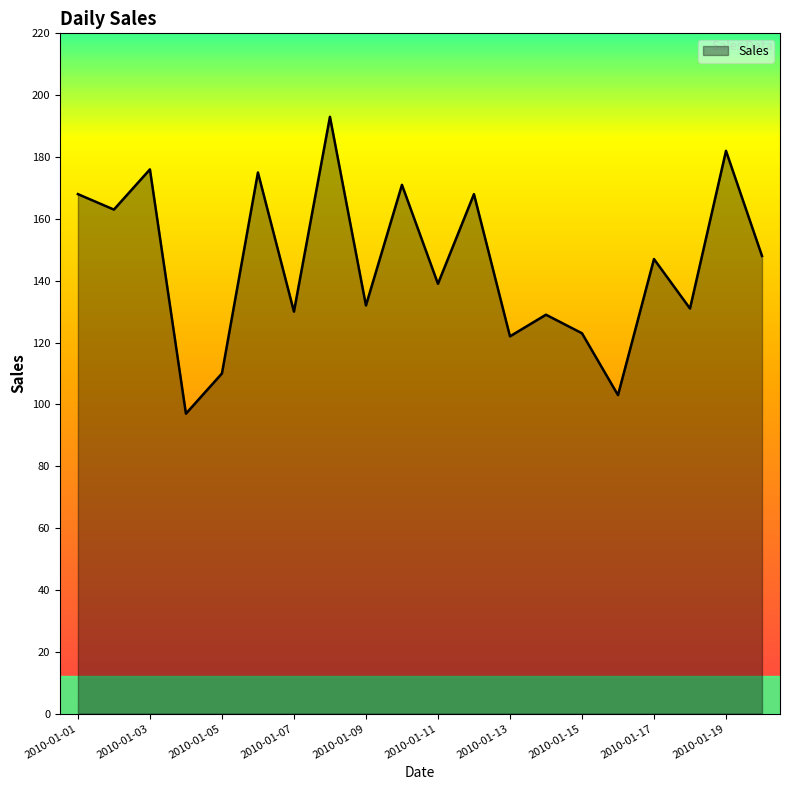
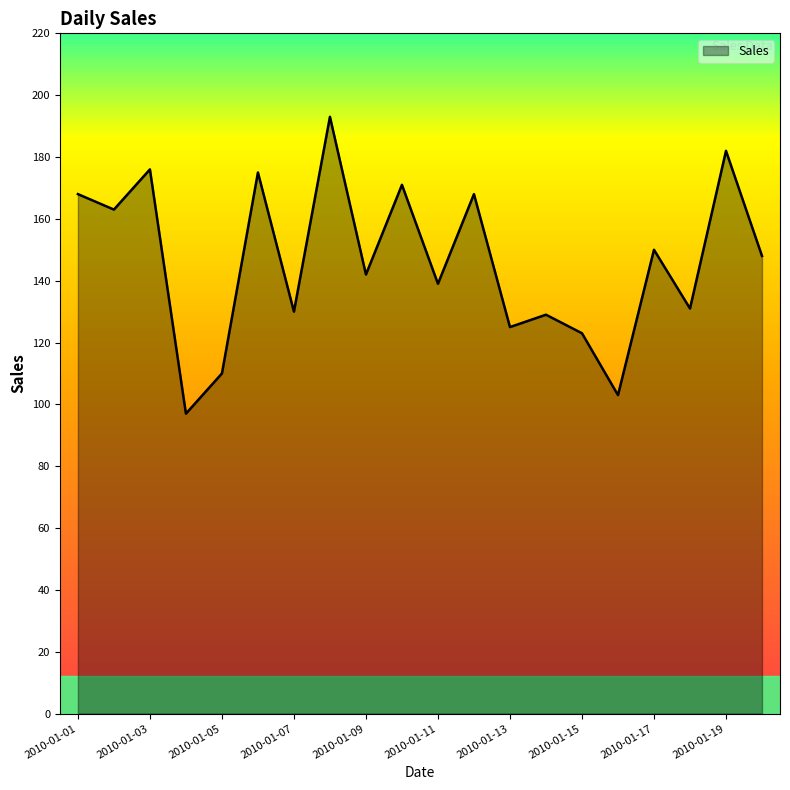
  {
    "2010-01-01": 168,
    "2010-01-03": 176,
    "2010-01-05": 110,
    "2010-01-07": 130,
-   "2010-01-09": 132,
+   "2010-01-09": 142,
    "2010-01-11": 139,
-   "2010-01-13": 122,
+   "2010-01-13": 125,
    "2010-01-15": 123,
-   "2010-01-17": 147,
+   "2010-01-17": 150,
    "2010-01-19": 182
  }
